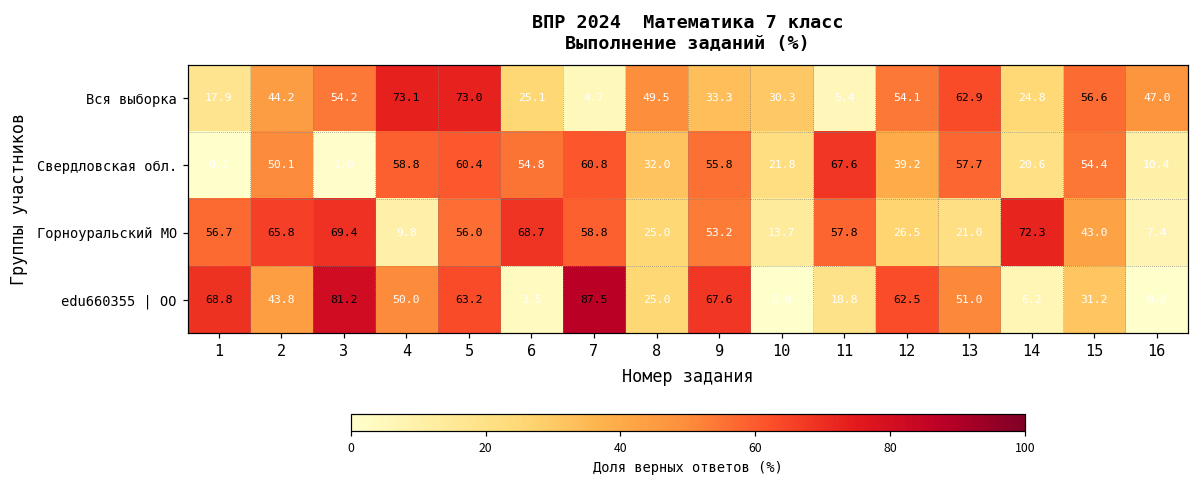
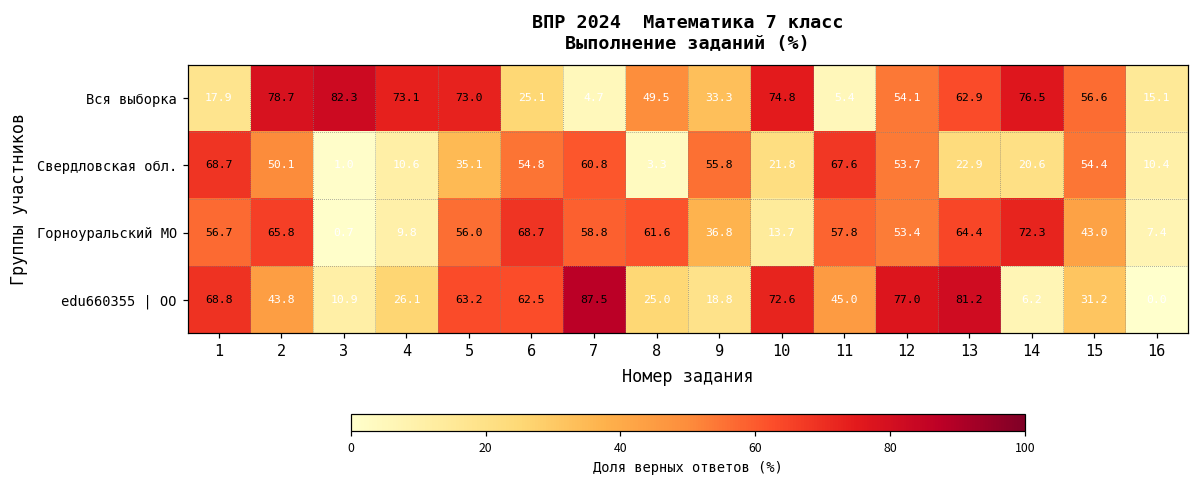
  {
    "Вся выборка": {
      "1": 17.9,
-     "2": 44.2,
-     "3": 54.2,
+     "2": 78.7,
+     "3": 82.3,
      "4": 73.1,
      "5": 73.0,
      "6": 25.1,
      "7": 4.7,
      "8": 49.5,
      "9": 33.3,
-     "10": 30.3,
+     "10": 74.8,
      "11": 5.4,
      "12": 54.1,
      "13": 62.9,
-     "14": 24.8,
+     "14": 76.5,
      "15": 56.6,
-     "16": 47.0
+     "16": 15.1
    },
    "Свердловская обл.": {
-     "1": 0.1,
+     "1": 68.7,
      "2": 50.1,
      "3": 1.0,
-     "4": 58.8,
-     "5": 60.4,
+     "4": 10.6,
+     "5": 35.1,
      "6": 54.8,
      "7": 60.8,
-     "8": 32.0,
+     "8": 3.3,
      "9": 55.8,
      "10": 21.8,
      "11": 67.6,
-     "12": 39.2,
-     "13": 57.7,
+     "12": 53.7,
+     "13": 22.9,
      "14": 20.6,
      "15": 54.4,
      "16": 10.4
    },
    "Горноуральский МО": {
      "1": 56.7,
      "2": 65.8,
-     "3": 69.4,
+     "3": 0.7,
      "4": 9.8,
      "5": 56.0,
      "6": 68.7,
      "7": 58.8,
-     "8": 25.0,
-     "9": 53.2,
+     "8": 61.6,
+     "9": 36.8,
      "10": 13.7,
      "11": 57.8,
-     "12": 26.5,
-     "13": 21.0,
+     "12": 53.4,
+     "13": 64.4,
      "14": 72.3,
      "15": 43.0,
      "16": 7.4
    },
    "edu660355 | ОО": {
      "1": 68.8,
      "2": 43.8,
-     "3": 81.2,
-     "4": 50.0,
+     "3": 10.9,
+     "4": 26.1,
      "5": 63.2,
-     "6": 3.5,
+     "6": 62.5,
      "7": 87.5,
      "8": 25.0,
-     "9": 67.6,
-     "10": 0.0,
-     "11": 18.8,
-     "12": 62.5,
-     "13": 51.0,
+     "9": 18.8,
+     "10": 72.6,
+     "11": 45.0,
+     "12": 77.0,
+     "13": 81.2,
      "14": 6.2,
      "15": 31.2,
      "16": 0.0
    }
  }
